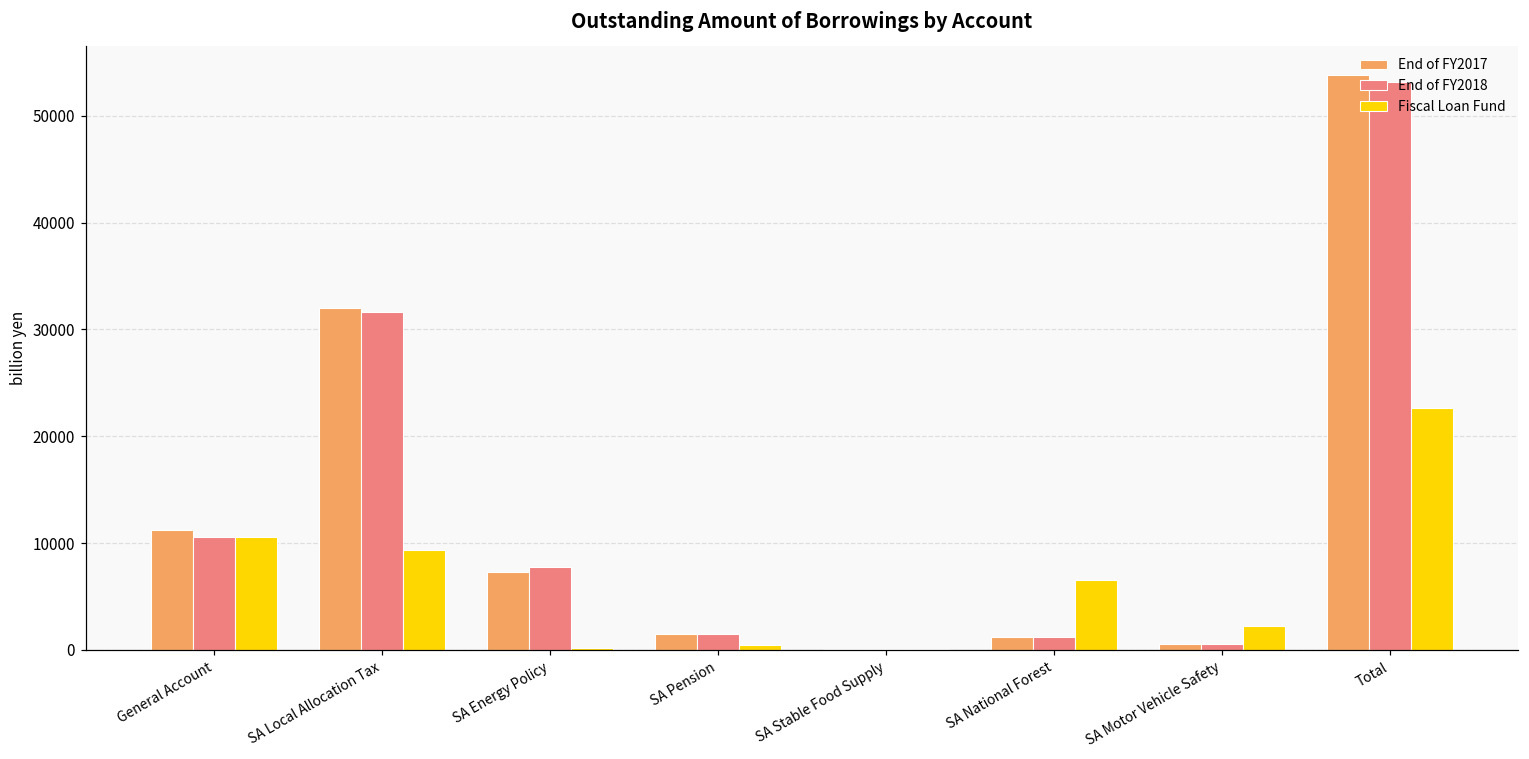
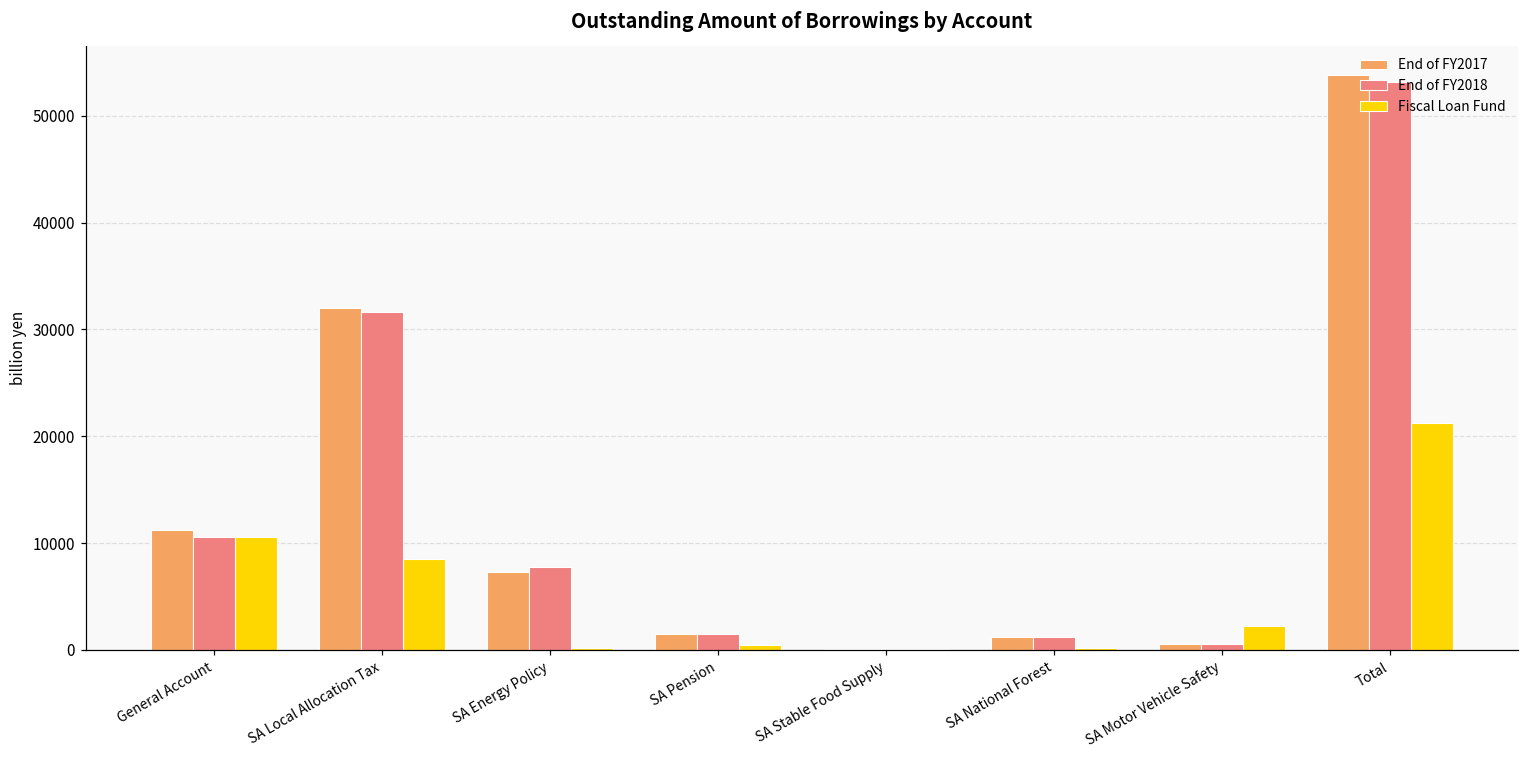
  {
    "Fiscal Loan Fund": {
      "General Account": 11000,
-     "SA Local Allocation Tax": 9400,
+     "SA Local Allocation Tax": 8500,
      "SA Pension": 0,
-     "SA National Forest": 7000,
+     "SA National Forest": 0,
      "SA Motor Vehicle Safety": 2000,
-     "Total": 23000
+     "Total": 21000
    }
  }
